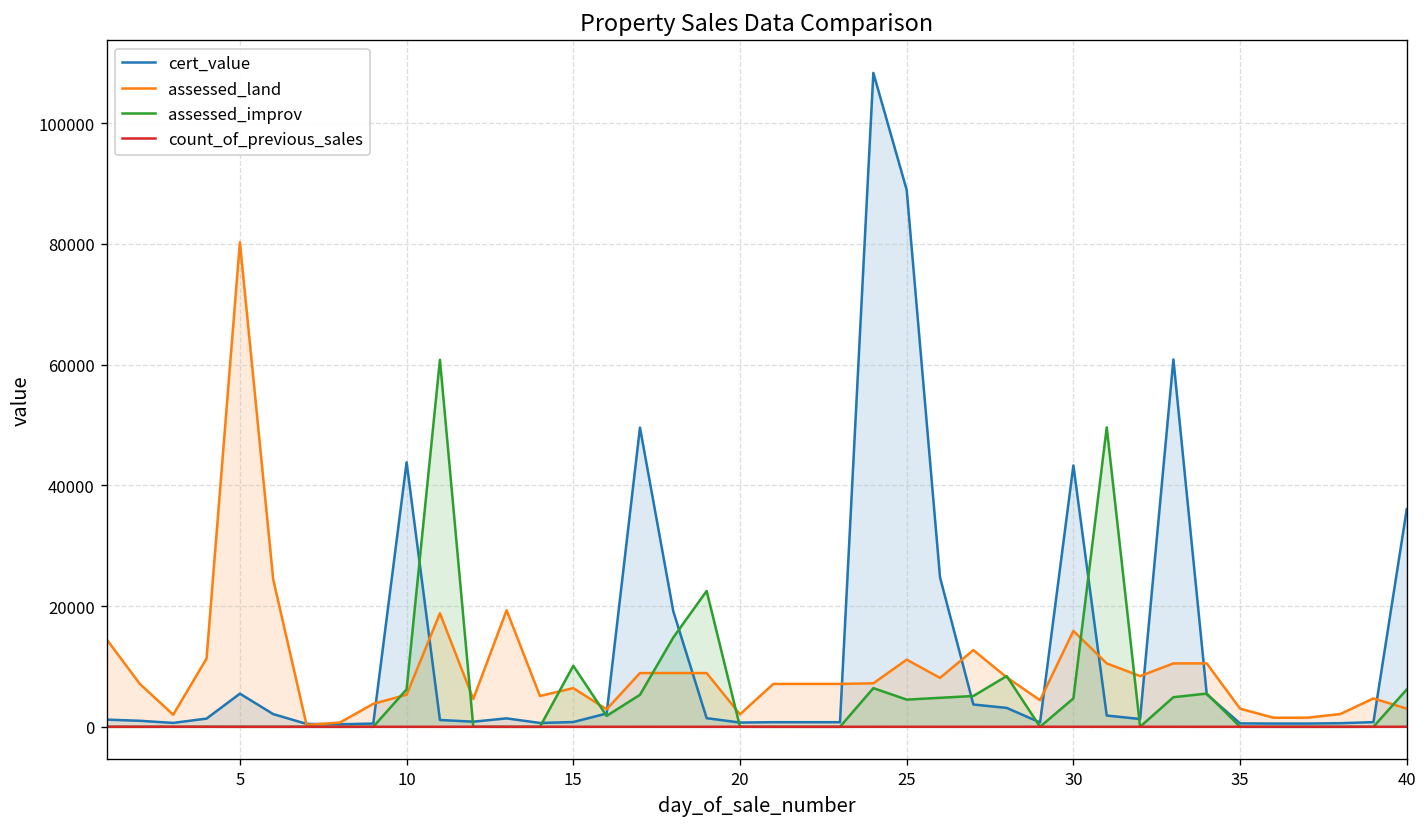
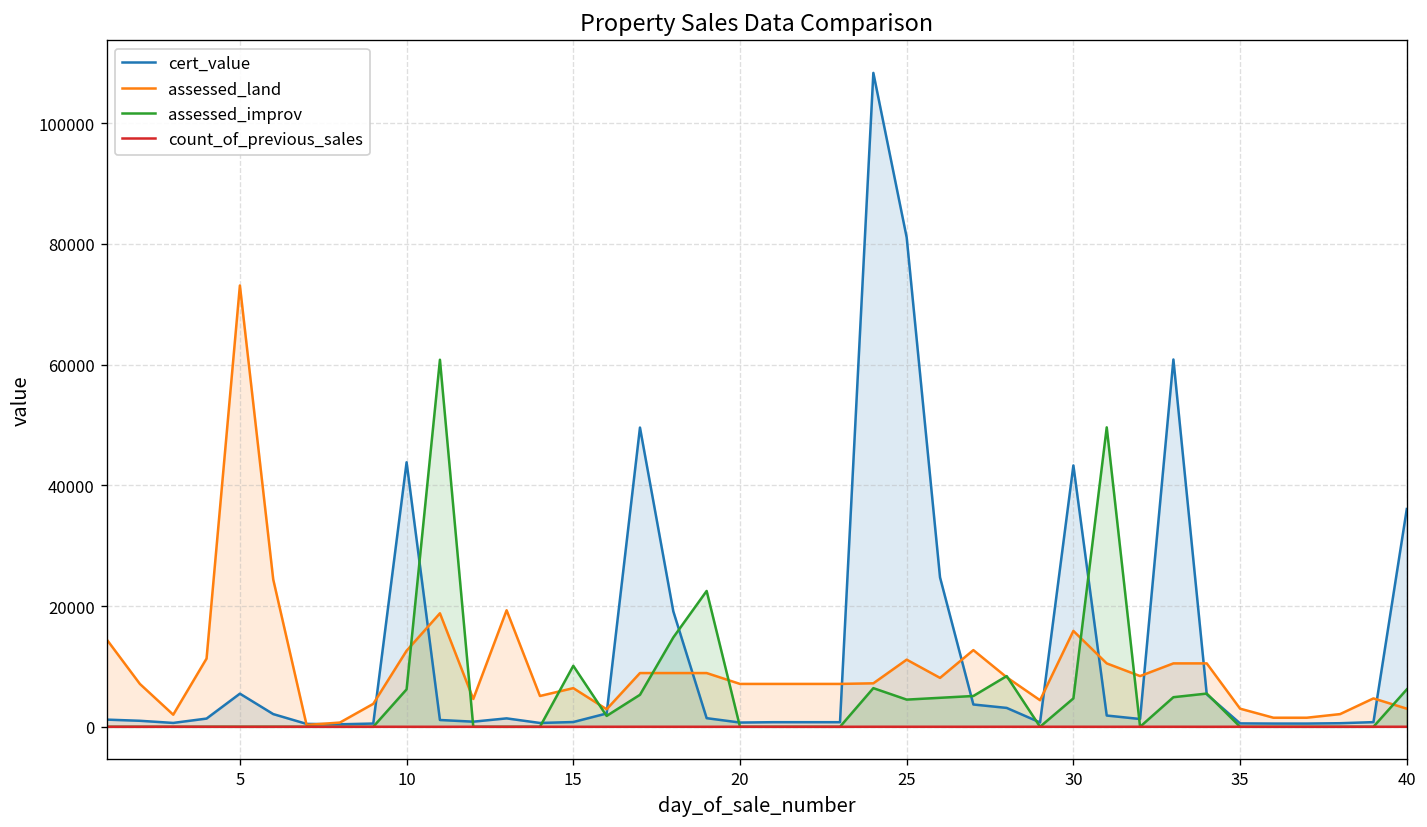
  {
    "cert_value": {
      "5": 5000,
      "10": 44000,
      "15": 1000,
      "20": 1000,
-     "25": 89000,
+     "25": 81000,
      "30": 43000,
      "35": 1000,
      "40": 36000
    },
    "assessed_land": {
-     "5": 80000,
-     "10": 5000,
+     "5": 73000,
+     "10": 13000,
      "15": 6000,
-     "20": 2000,
+     "20": 7000,
      "25": 11000,
      "30": 16000,
      "35": 3000,
      "40": 3000
    },
    "assessed_improv": {
      "10": 6000,
      "15": 10000,
      "25": 5000,
      "30": 5000,
      "40": 6000
    },
    "count_of_previous_sales": {
      "10": 0,
      "15": 0,
      "25": 0,
      "30": 0,
      "40": 0
    }
  }
